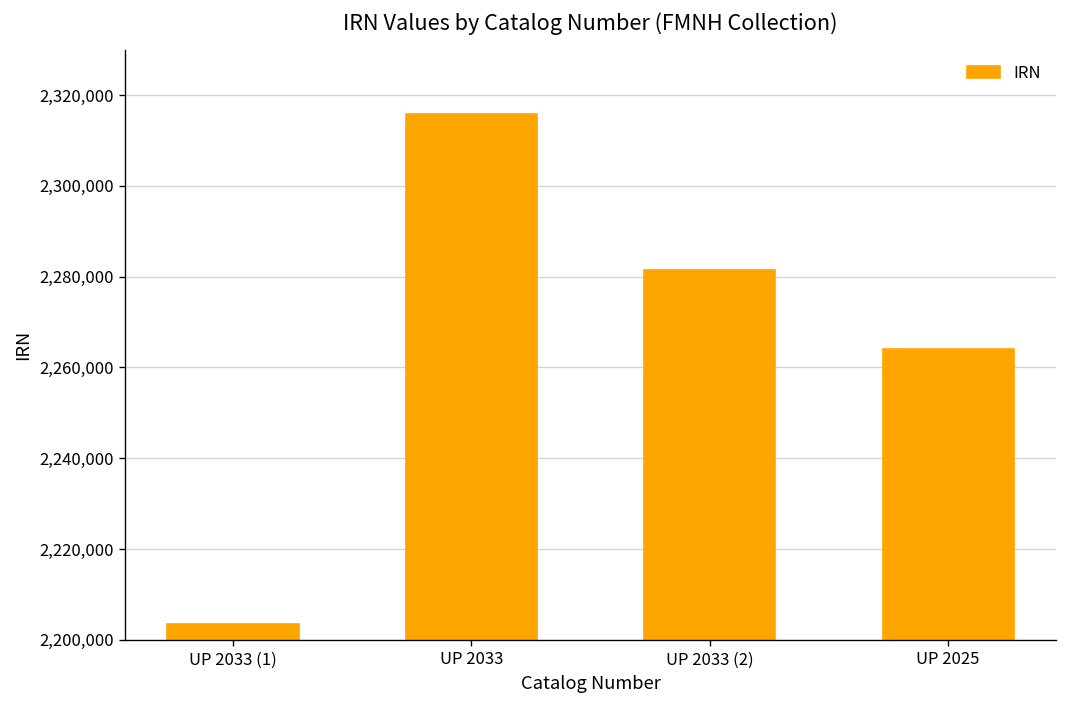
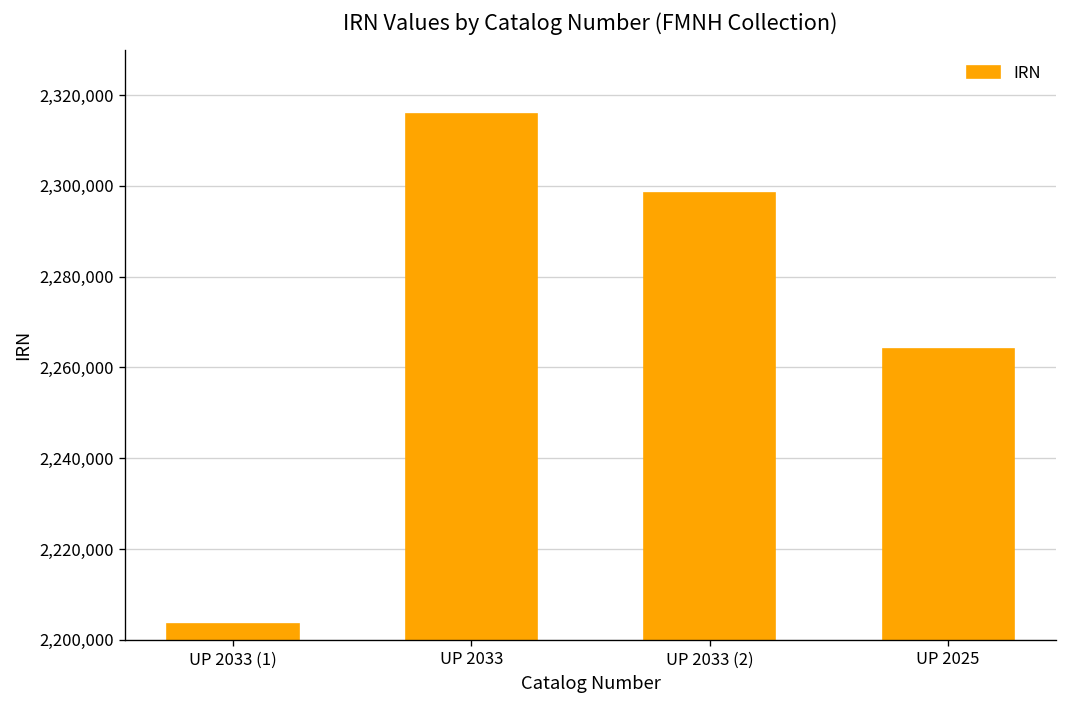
  {
    "UP 2033 (1)": "2,204,000",
    "UP 2033": "2,316,000",
-   "UP 2033 (2)": "2,281,000",
+   "UP 2033 (2)": "2,298,000",
    "UP 2025": "2,264,000"
  }
